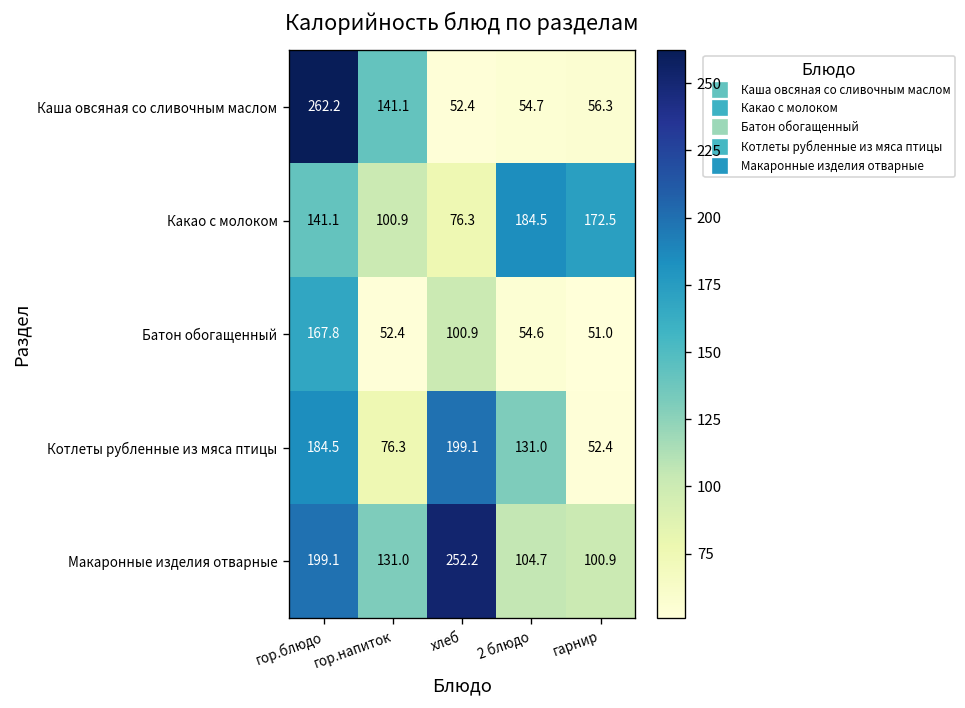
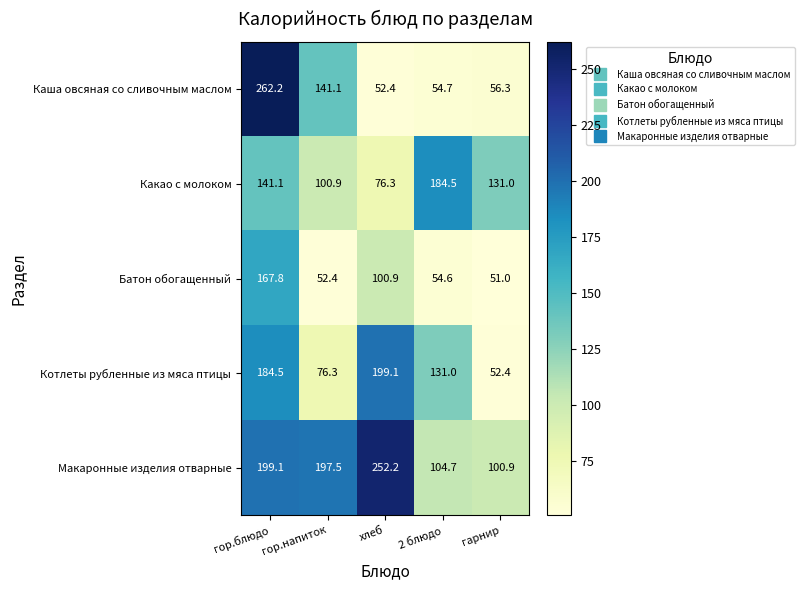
  {
    "Каша овсяная со сливочным маслом": {
      "гор.блюдо": 262.2,
      "гор.напиток": 141.1,
      "хлеб": 52.4,
      "2 блюдо": 54.7,
      "гарнир": 56.3
    },
    "Какао с молоком": {
      "гор.блюдо": 141.1,
      "гор.напиток": 100.9,
      "хлеб": 76.3,
      "2 блюдо": 184.5,
-     "гарнир": 172.5
+     "гарнир": 131.0
    },
    "Батон обогащенный": {
      "гор.блюдо": 167.8,
      "гор.напиток": 52.4,
      "хлеб": 100.9,
      "2 блюдо": 54.6,
      "гарнир": 51.0
    },
    "Котлеты рубленные из мяса птицы": {
      "гор.блюдо": 184.5,
      "гор.напиток": 76.3,
      "хлеб": 199.1,
      "2 блюдо": 131.0,
      "гарнир": 52.4
    },
    "Макаронные изделия отварные": {
      "гор.блюдо": 199.1,
-     "гор.напиток": 131.0,
+     "гор.напиток": 197.5,
      "хлеб": 252.2,
      "2 блюдо": 104.7,
      "гарнир": 100.9
    }
  }
